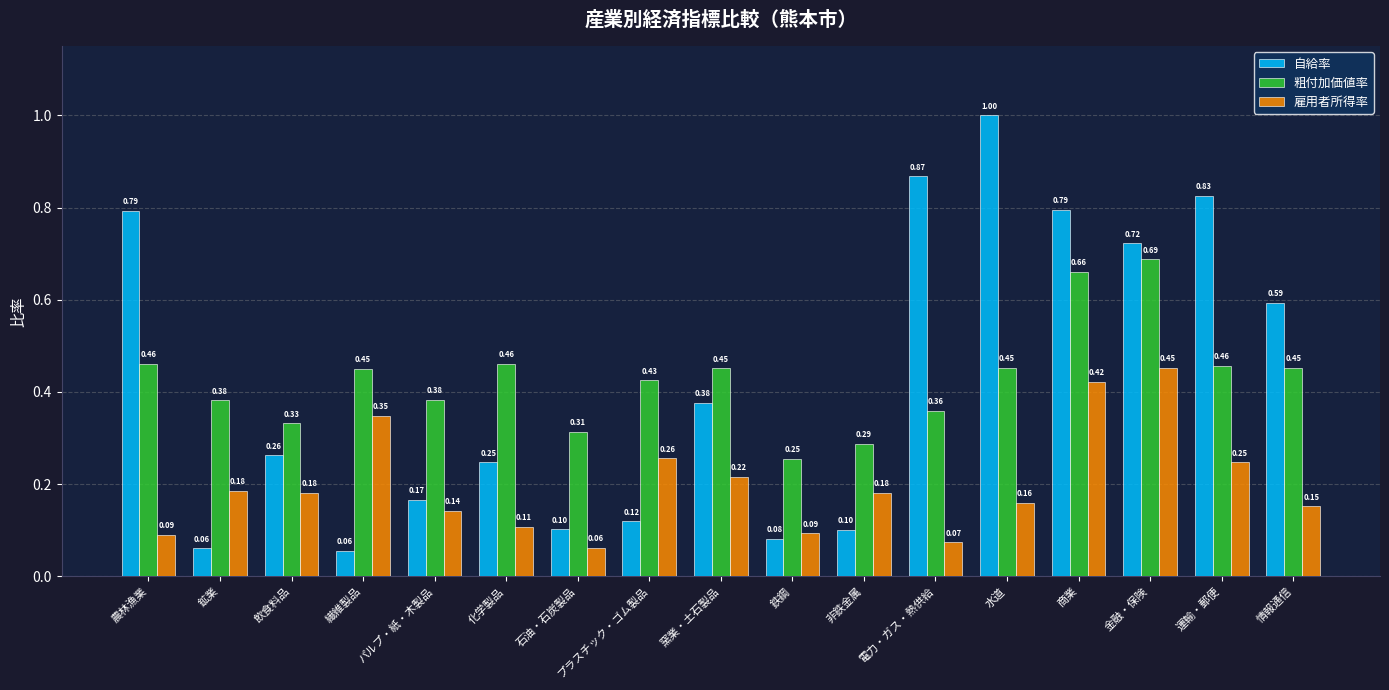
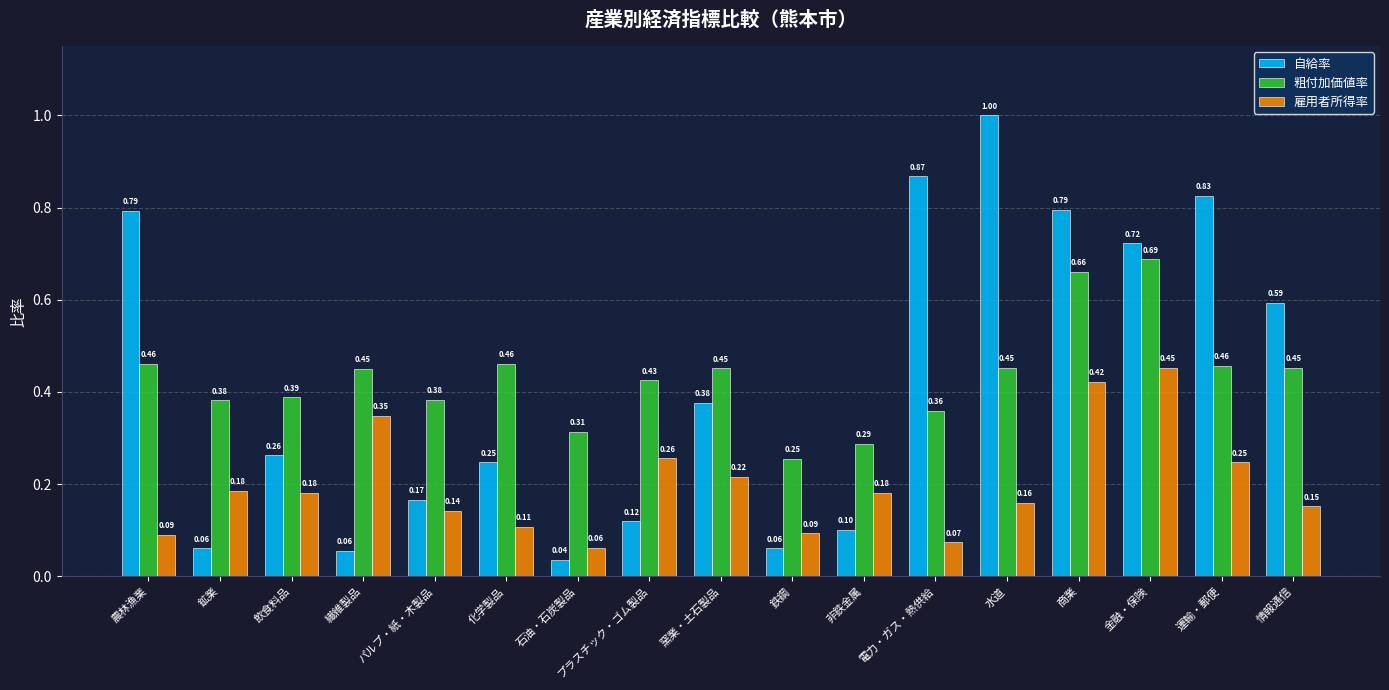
  {
    "自給率": {
      "農林漁業": 0.79,
      "鉱業": 0.06,
      "飲食料品": 0.26,
      "繊維製品": 0.06,
      "パルプ・紙・木製品": 0.17,
      "化学製品": 0.25,
-     "石油・石炭製品": 0.10,
+     "石油・石炭製品": 0.04,
      "プラスチック・ゴム製品": 0.12,
      "窯業・土石製品": 0.38,
-     "鉄鋼": 0.08,
+     "鉄鋼": 0.06,
      "非鉄金属": 0.10,
      "電力・ガス・熱供給": 0.87,
      "水道": 1.00,
      "商業": 0.79,
      "金融・保険": 0.72,
      "運輸・郵便": 0.83,
      "情報通信": 0.59
    },
    "粗付加価値率": {
      "農林漁業": 0.46,
      "鉱業": 0.38,
-     "飲食料品": 0.33,
+     "飲食料品": 0.39,
      "繊維製品": 0.45,
      "パルプ・紙・木製品": 0.38,
      "化学製品": 0.46,
      "石油・石炭製品": 0.31,
      "プラスチック・ゴム製品": 0.43,
      "窯業・土石製品": 0.45,
      "鉄鋼": 0.25,
      "非鉄金属": 0.29,
      "電力・ガス・熱供給": 0.36,
      "水道": 0.45,
      "商業": 0.66,
      "金融・保険": 0.69,
      "運輸・郵便": 0.46,
      "情報通信": 0.45
    },
    "雇用者所得率": {
      "農林漁業": 0.09,
      "鉱業": 0.18,
      "飲食料品": 0.18,
      "繊維製品": 0.35,
      "パルプ・紙・木製品": 0.14,
      "化学製品": 0.11,
      "石油・石炭製品": 0.06,
      "プラスチック・ゴム製品": 0.26,
      "窯業・土石製品": 0.22,
      "鉄鋼": 0.09,
      "非鉄金属": 0.18,
      "電力・ガス・熱供給": 0.07,
      "水道": 0.16,
      "商業": 0.42,
      "金融・保険": 0.45,
      "運輸・郵便": 0.25,
      "情報通信": 0.15
    }
  }
